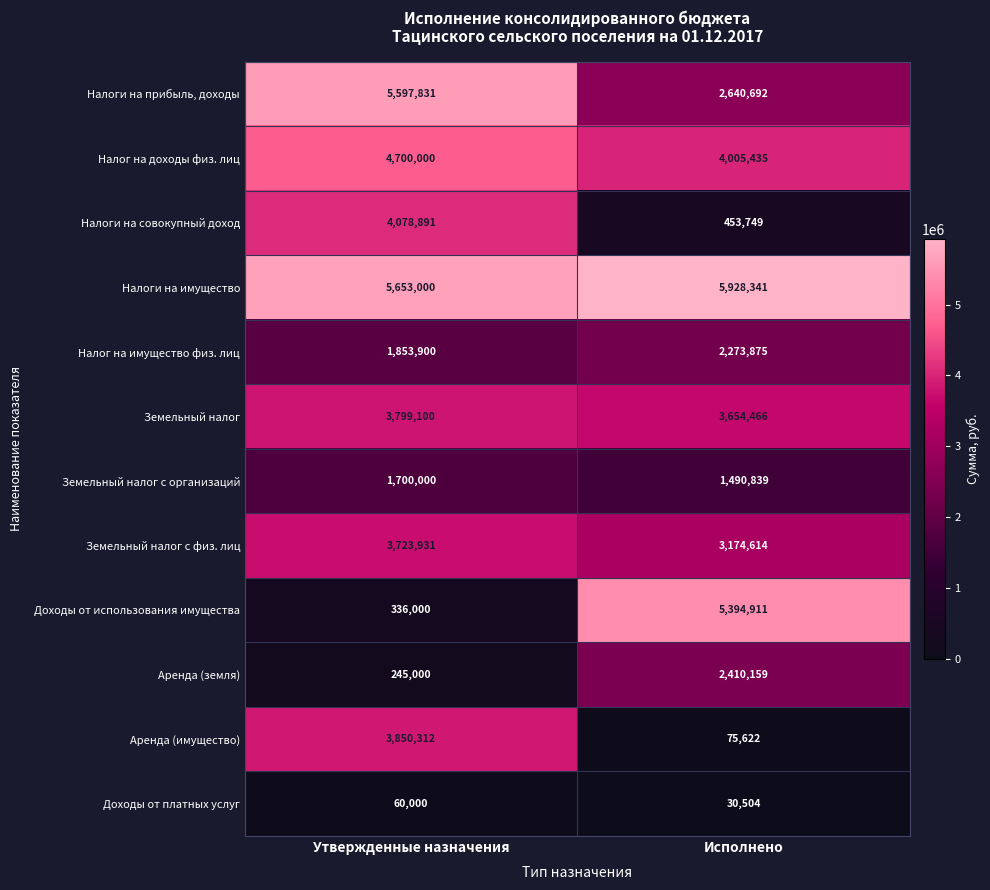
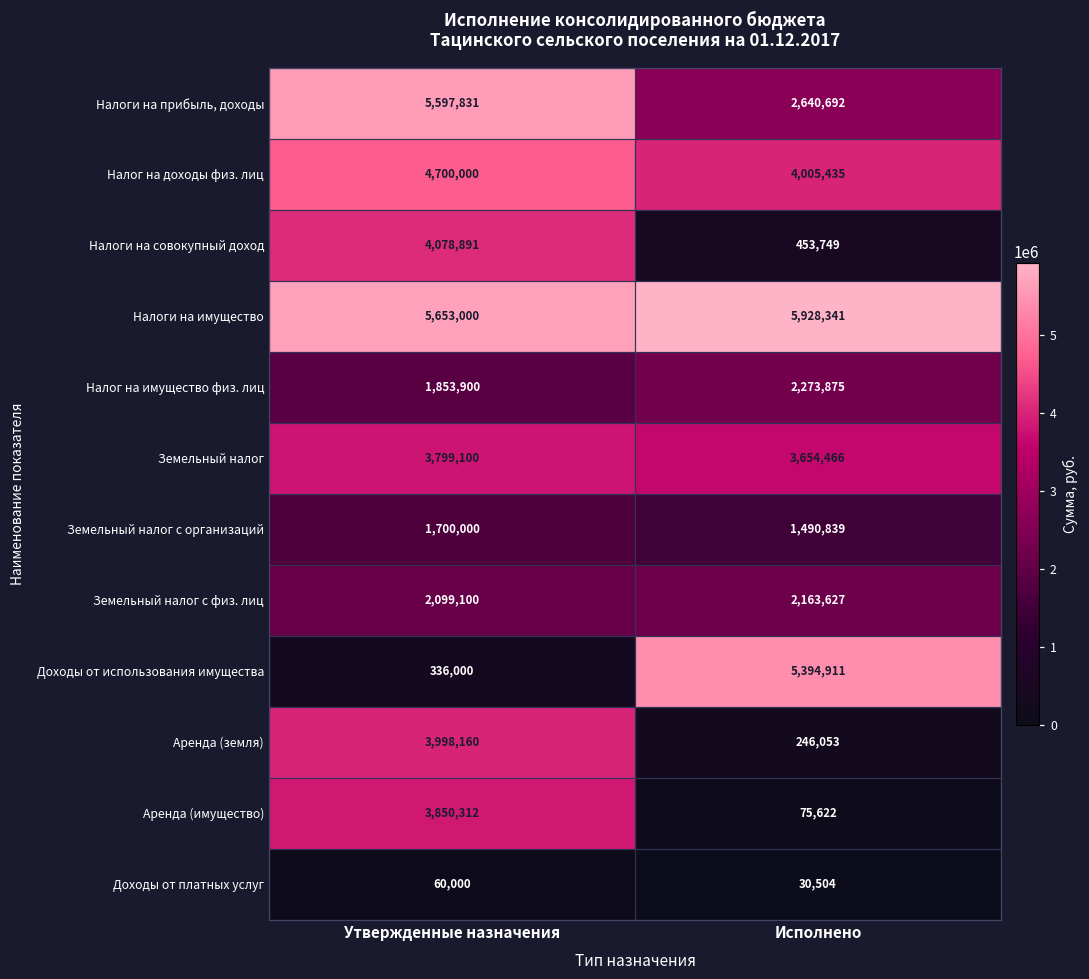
  {
    "Налоги на прибыль, доходы": {
      "Утвержденные назначения": "5,597,831",
      "Исполнено": "2,640,692"
    },
    "Налог на доходы физ. лиц": {
      "Утвержденные назначения": "4,700,000",
      "Исполнено": "4,005,435"
    },
    "Налоги на совокупный доход": {
      "Утвержденные назначения": "4,078,891",
      "Исполнено": "453,749"
    },
    "Налоги на имущество": {
      "Утвержденные назначения": "5,653,000",
      "Исполнено": "5,928,341"
    },
    "Налог на имущество физ. лиц": {
      "Утвержденные назначения": "1,853,900",
      "Исполнено": "2,273,875"
    },
    "Земельный налог": {
      "Утвержденные назначения": "3,799,100",
      "Исполнено": "3,654,466"
    },
    "Земельный налог с организаций": {
      "Утвержденные назначения": "1,700,000",
      "Исполнено": "1,490,839"
    },
    "Земельный налог с физ. лиц": {
-     "Утвержденные назначения": "3,723,931",
-     "Исполнено": "3,174,614"
+     "Утвержденные назначения": "2,099,100",
+     "Исполнено": "2,163,627"
    },
    "Доходы от использования имущества": {
      "Утвержденные назначения": "336,000",
      "Исполнено": "5,394,911"
    },
    "Аренда (земля)": {
-     "Утвержденные назначения": "245,000",
-     "Исполнено": "2,410,159"
+     "Утвержденные назначения": "3,998,160",
+     "Исполнено": "246,053"
    },
    "Аренда (имущество)": {
      "Утвержденные назначения": "3,850,312",
      "Исполнено": "75,622"
    },
    "Доходы от платных услуг": {
      "Утвержденные назначения": "60,000",
      "Исполнено": "30,504"
    }
  }
